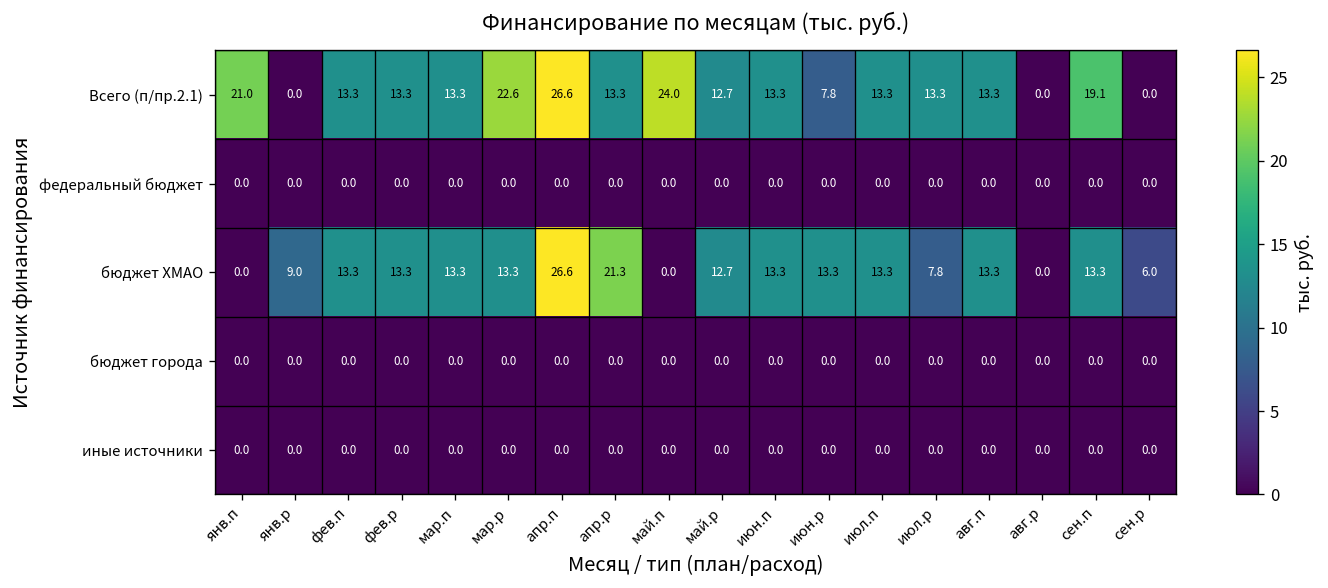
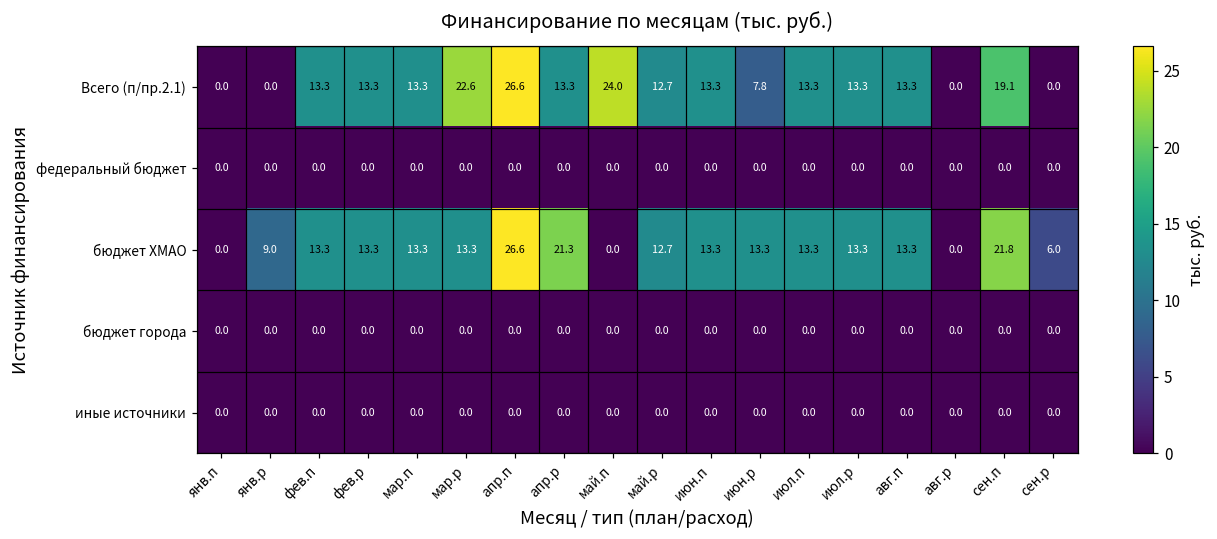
  {
    "Всего (п/пр.2.1)": {
-     "янв.п": 21.0,
+     "янв.п": 0.0,
      "янв.р": 0.0,
      "фев.п": 13.3,
      "фев.р": 13.3,
      "мар.п": 13.3,
      "мар.р": 22.6,
      "апр.п": 26.6,
      "апр.р": 13.3,
      "май.п": 24.0,
      "май.р": 12.7,
      "июн.п": 13.3,
      "июн.р": 7.8,
      "июл.п": 13.3,
      "июл.р": 13.3,
      "авг.п": 13.3,
      "авг.р": 0.0,
      "сен.п": 19.1,
      "сен.р": 0.0
    },
    "федеральный бюджет": {
      "янв.п": 0.0,
      "янв.р": 0.0,
      "фев.п": 0.0,
      "фев.р": 0.0,
      "мар.п": 0.0,
      "мар.р": 0.0,
      "апр.п": 0.0,
      "апр.р": 0.0,
      "май.п": 0.0,
      "май.р": 0.0,
      "июн.п": 0.0,
      "июн.р": 0.0,
      "июл.п": 0.0,
      "июл.р": 0.0,
      "авг.п": 0.0,
      "авг.р": 0.0,
      "сен.п": 0.0,
      "сен.р": 0.0
    },
    "бюджет ХМАО": {
      "янв.п": 0.0,
      "янв.р": 9.0,
      "фев.п": 13.3,
      "фев.р": 13.3,
      "мар.п": 13.3,
      "мар.р": 13.3,
      "апр.п": 26.6,
      "апр.р": 21.3,
      "май.п": 0.0,
      "май.р": 12.7,
      "июн.п": 13.3,
      "июн.р": 13.3,
      "июл.п": 13.3,
-     "июл.р": 7.8,
+     "июл.р": 13.3,
      "авг.п": 13.3,
      "авг.р": 0.0,
-     "сен.п": 13.3,
+     "сен.п": 21.8,
      "сен.р": 6.0
    },
    "бюджет города": {
      "янв.п": 0.0,
      "янв.р": 0.0,
      "фев.п": 0.0,
      "фев.р": 0.0,
      "мар.п": 0.0,
      "мар.р": 0.0,
      "апр.п": 0.0,
      "апр.р": 0.0,
      "май.п": 0.0,
      "май.р": 0.0,
      "июн.п": 0.0,
      "июн.р": 0.0,
      "июл.п": 0.0,
      "июл.р": 0.0,
      "авг.п": 0.0,
      "авг.р": 0.0,
      "сен.п": 0.0,
      "сен.р": 0.0
    },
    "иные источники": {
      "янв.п": 0.0,
      "янв.р": 0.0,
      "фев.п": 0.0,
      "фев.р": 0.0,
      "мар.п": 0.0,
      "мар.р": 0.0,
      "апр.п": 0.0,
      "апр.р": 0.0,
      "май.п": 0.0,
      "май.р": 0.0,
      "июн.п": 0.0,
      "июн.р": 0.0,
      "июл.п": 0.0,
      "июл.р": 0.0,
      "авг.п": 0.0,
      "авг.р": 0.0,
      "сен.п": 0.0,
      "сен.р": 0.0
    }
  }
